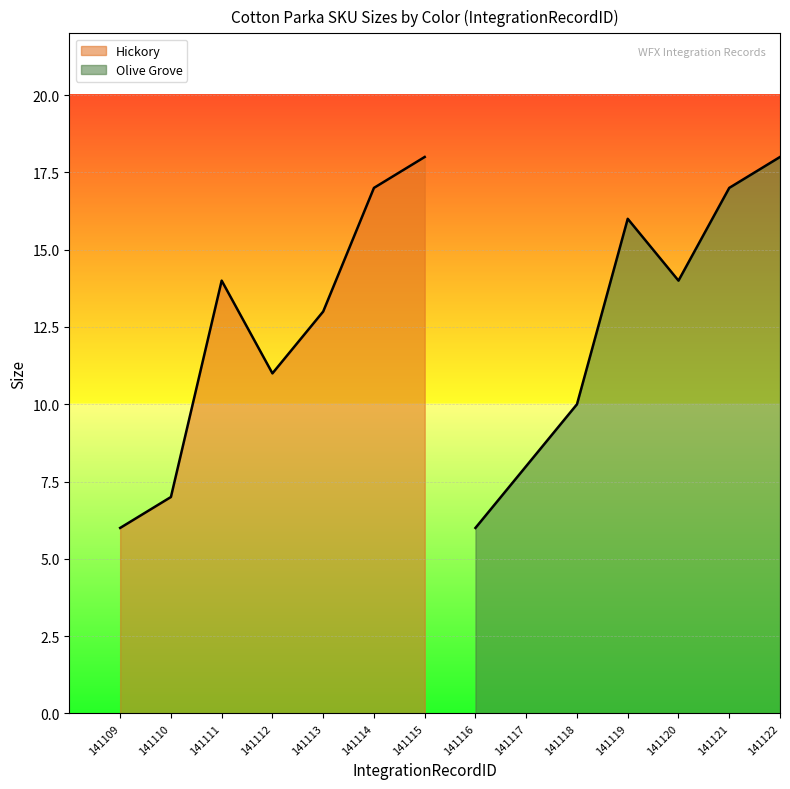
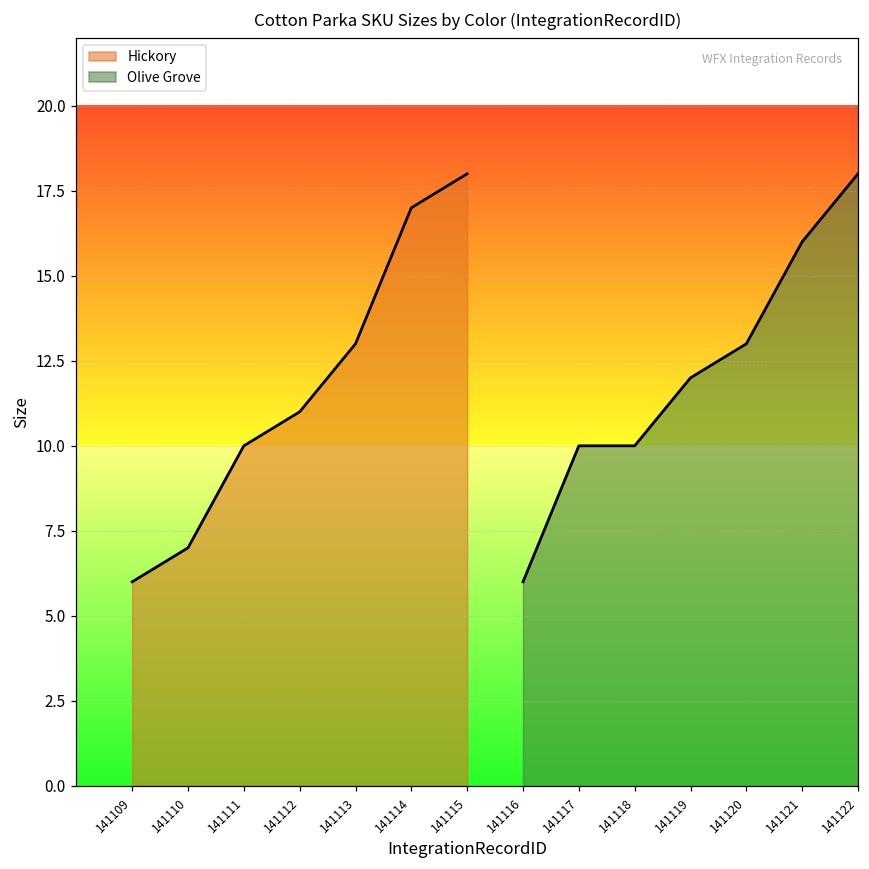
  {
    "Hickory": {
      "141109": 6,
      "141110": 7,
-     "141111": 14,
+     "141111": 10,
      "141112": 11,
      "141113": 13,
      "141114": 17,
      "141115": 18
    },
    "Olive Grove": {
      "141116": 6,
-     "141117": 8,
+     "141117": 10,
      "141118": 10,
-     "141119": 16,
-     "141120": 14,
-     "141121": 17,
+     "141119": 12,
+     "141120": 13,
+     "141121": 16,
      "141122": 18
    }
  }
